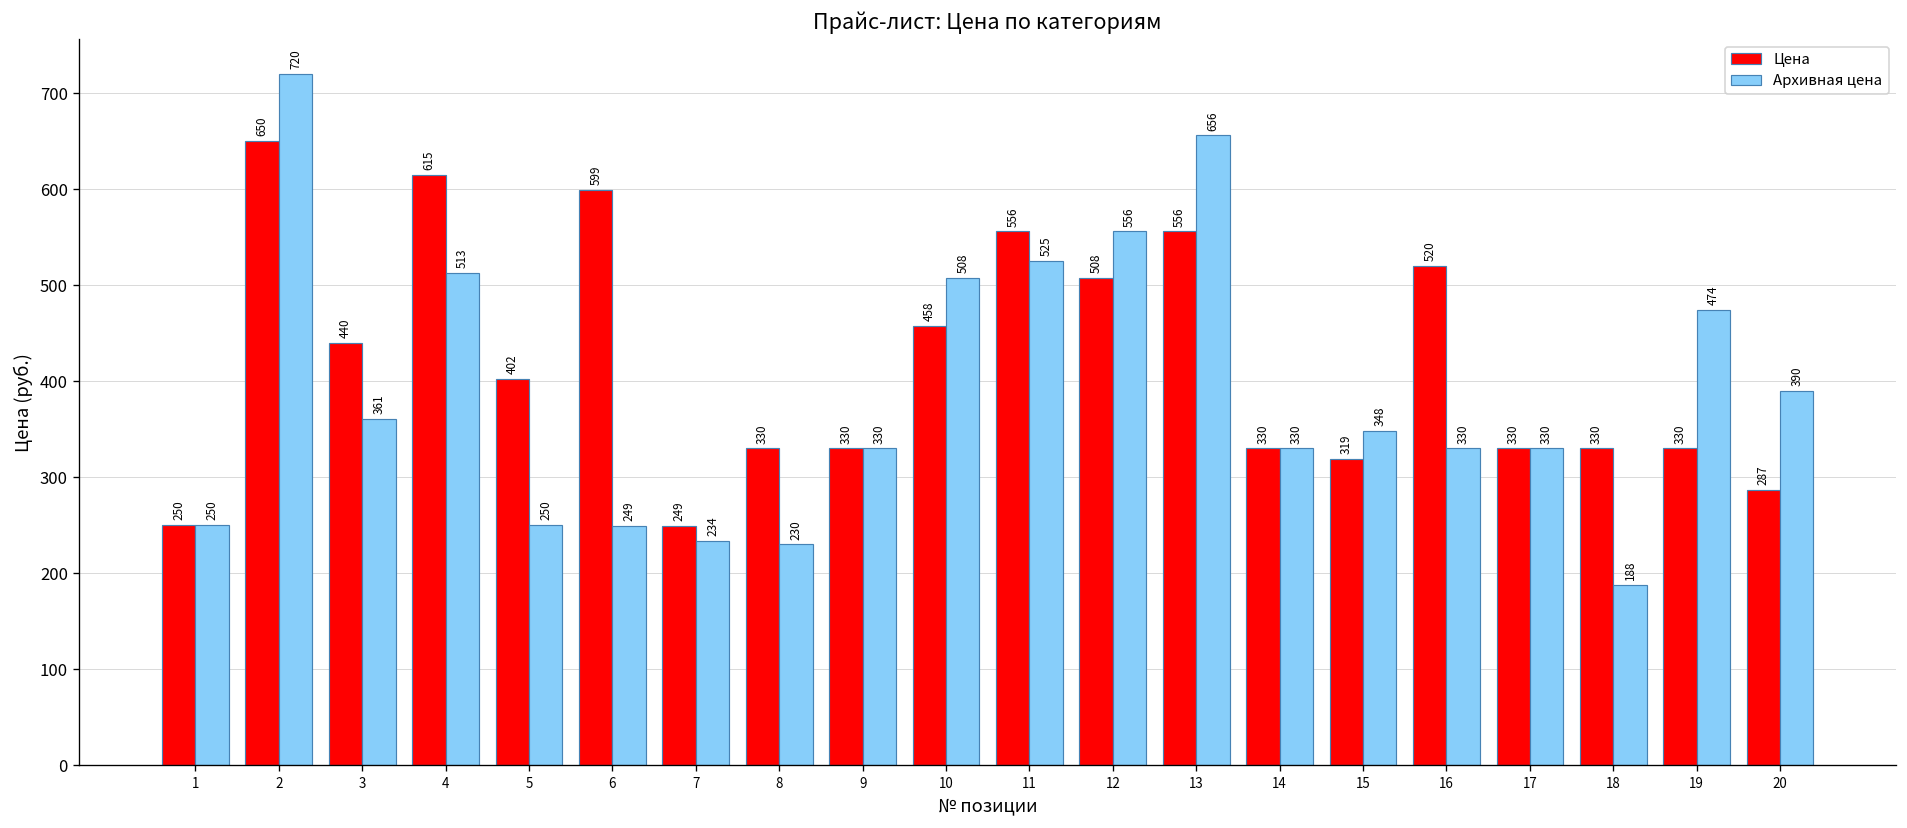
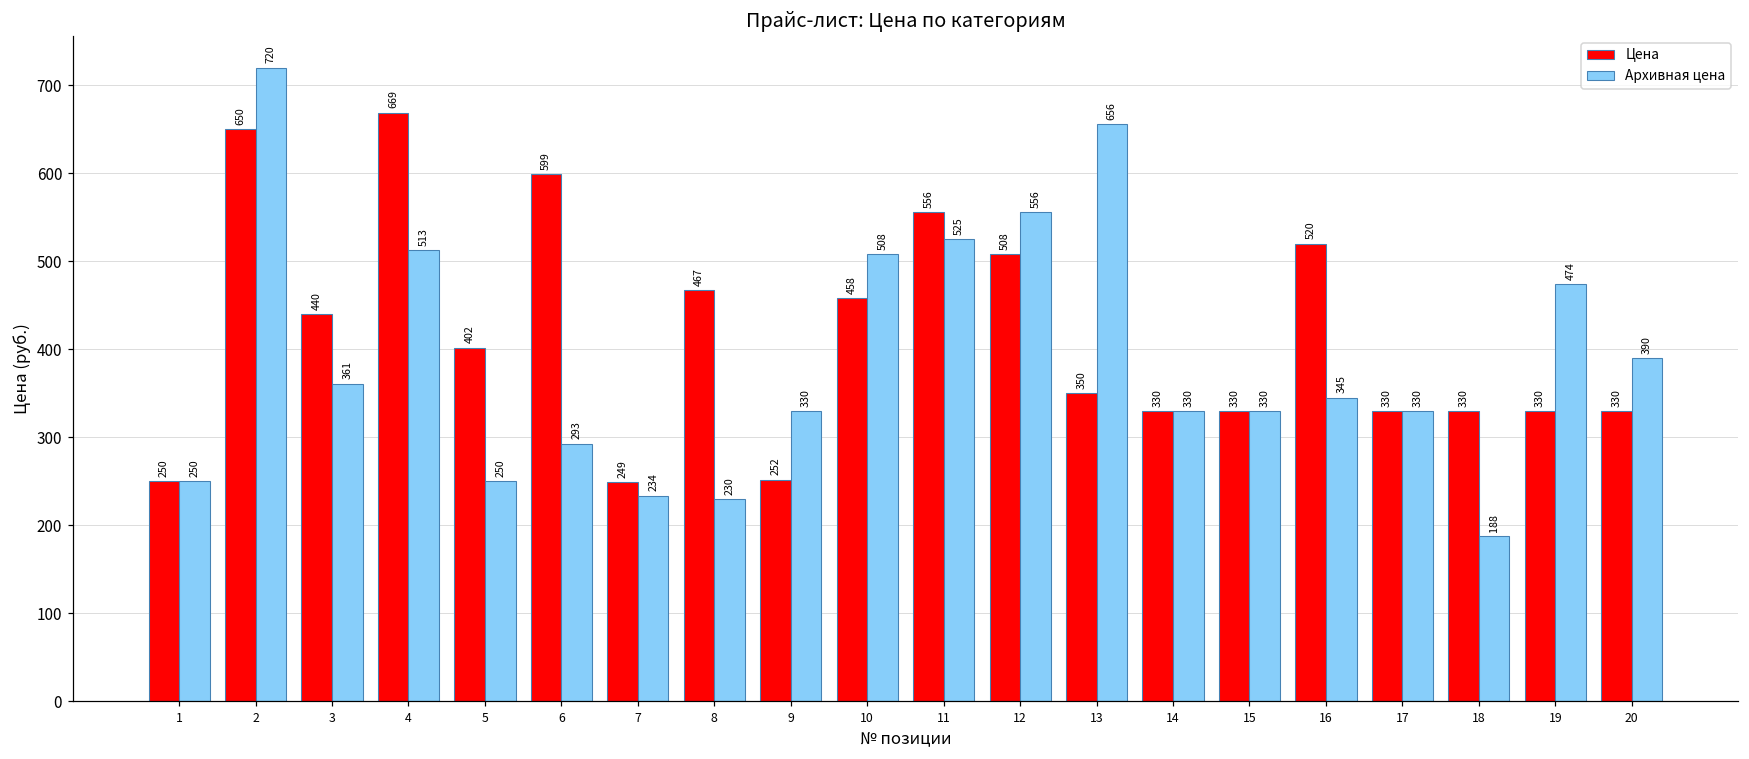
  {
    "Цена": {
      "1": 250,
      "2": 650,
      "3": 440,
-     "4": 615,
+     "4": 669,
      "5": 402,
      "6": 599,
      "7": 249,
-     "8": 330,
-     "9": 330,
+     "8": 467,
+     "9": 252,
      "10": 458,
      "11": 556,
      "12": 508,
-     "13": 556,
+     "13": 350,
      "14": 330,
-     "15": 319,
+     "15": 330,
      "16": 520,
      "17": 330,
      "18": 330,
      "19": 330,
-     "20": 287
+     "20": 330
    },
    "Архивная цена": {
      "1": 250,
      "2": 720,
      "3": 361,
      "4": 513,
      "5": 250,
-     "6": 249,
+     "6": 293,
      "7": 234,
      "8": 230,
      "9": 330,
      "10": 508,
      "11": 525,
      "12": 556,
      "13": 656,
      "14": 330,
-     "15": 348,
-     "16": 330,
+     "15": 330,
+     "16": 345,
      "17": 330,
      "18": 188,
      "19": 474,
      "20": 390
    }
  }
